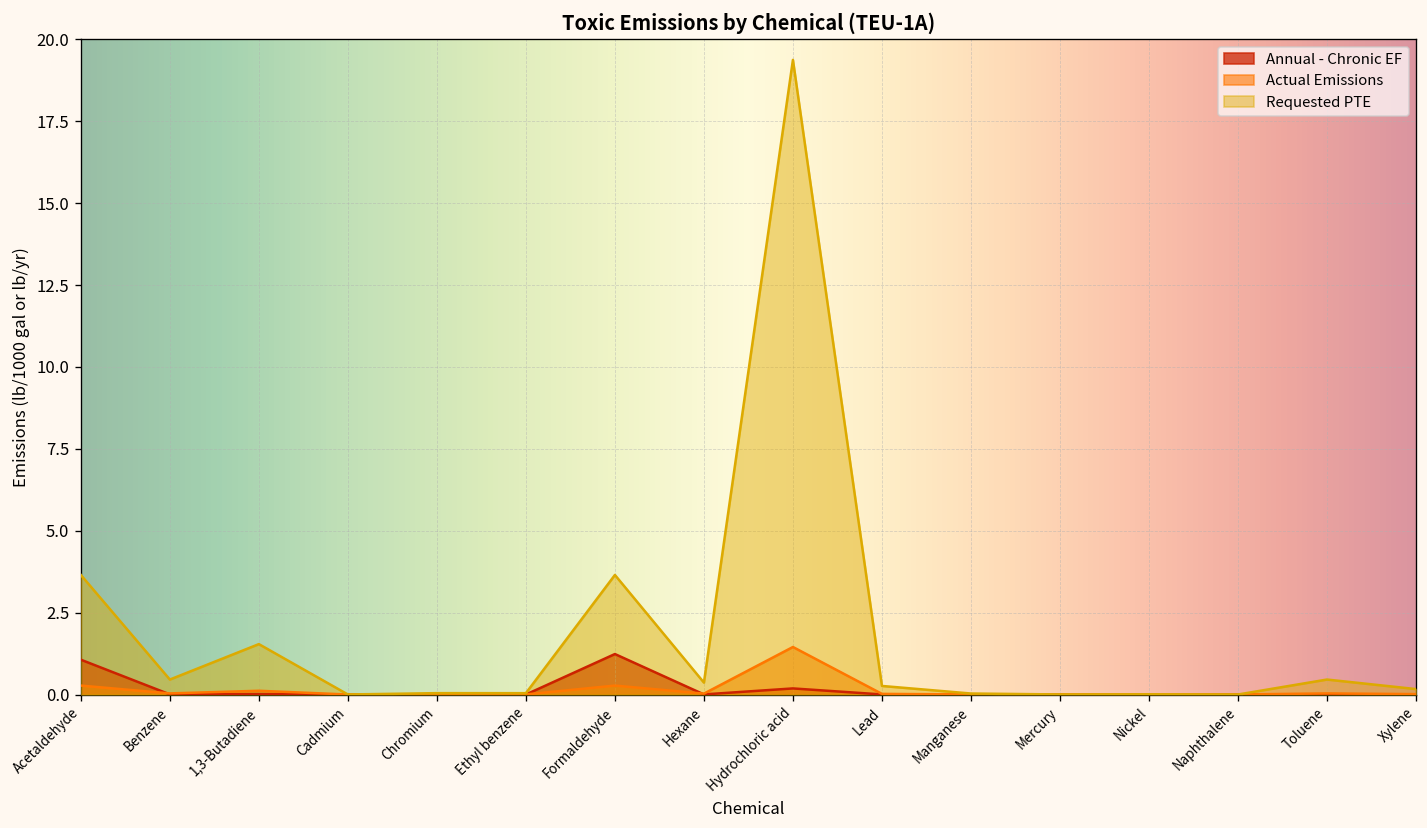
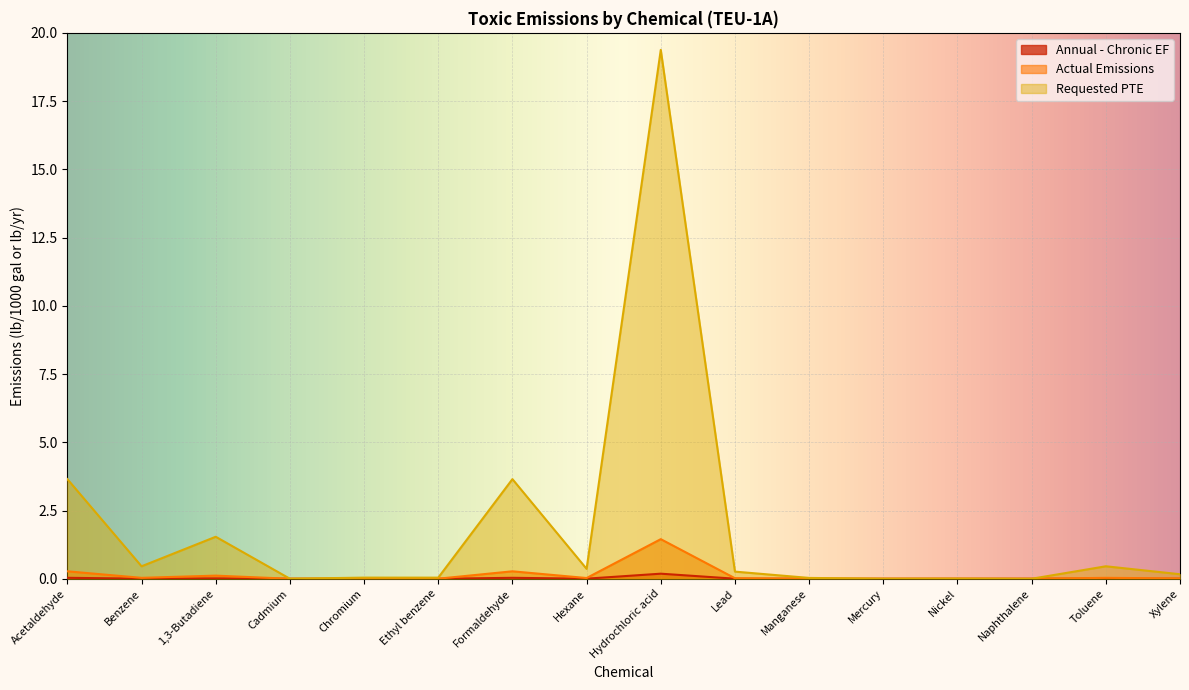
  {
    "Annual - Chronic EF": {
-     "Acetaldehyde": 1.1,
+     "Acetaldehyde": 0.0,
      "1,3-Butadiene": 0.0,
-     "Formaldehyde": 1.2,
+     "Formaldehyde": 0.0,
      "Hydrochloric acid": 0.2
    },
    "Actual Emissions": {
      "Acetaldehyde": 0.3,
      "1,3-Butadiene": 0.1,
      "Formaldehyde": 0.3,
      "Hydrochloric acid": 1.5
    },
    "Requested PTE": {
      "Acetaldehyde": 3.7,
      "Benzene": 0.5,
      "1,3-Butadiene": 1.5,
      "Formaldehyde": 3.7,
      "Hexane": 0.4,
      "Hydrochloric acid": 19.4,
      "Lead": 0.3,
      "Toluene": 0.5,
      "Xylene": 0.2
    }
  }
